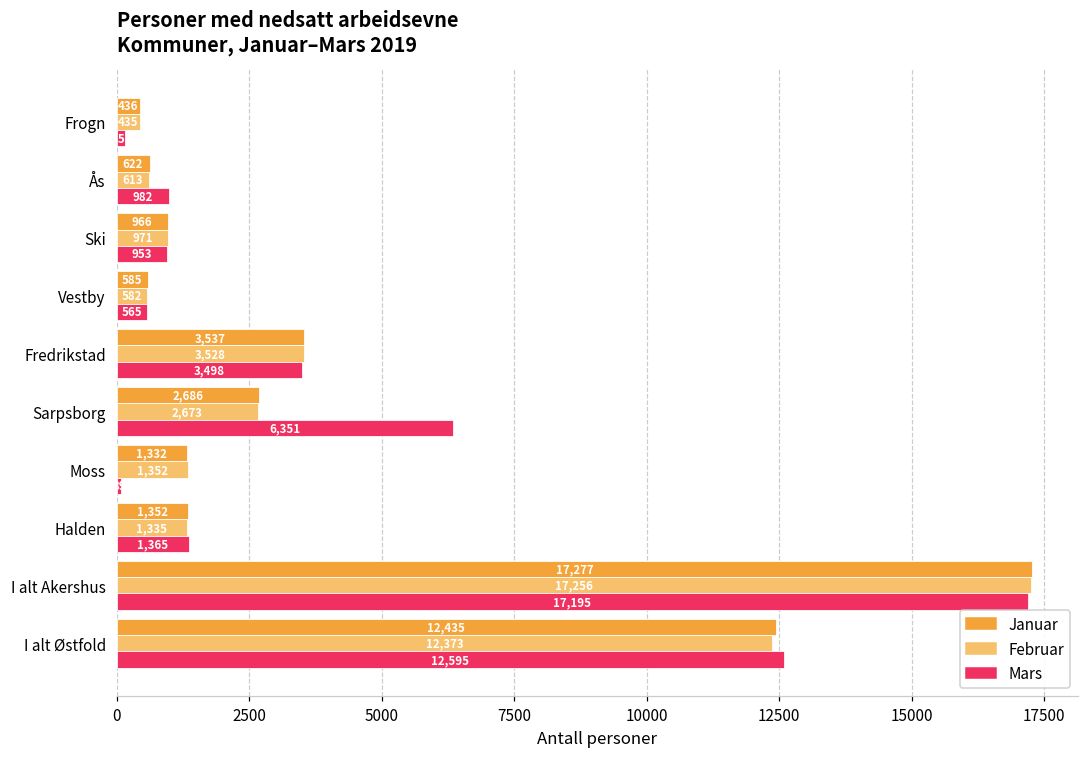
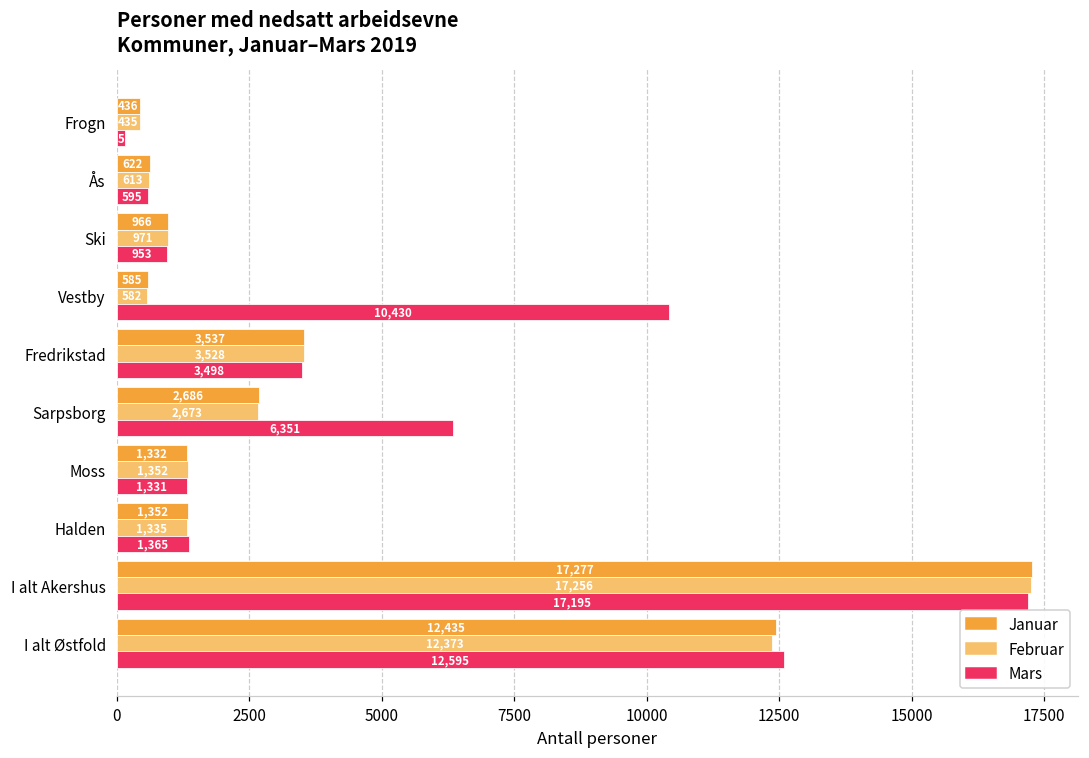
  {
    "Mars": {
-     "Ås": "982",
+     "Ås": "595",
      "Ski": "953",
-     "Vestby": "565",
+     "Vestby": "10,430",
      "Fredrikstad": "3,498",
      "Sarpsborg": "6,351",
-     "Moss": "100",
+     "Moss": "1300",
      "Halden": "1,365",
      "I alt Akershus": "17,195",
      "I alt Østfold": "12,595"
    }
  }
